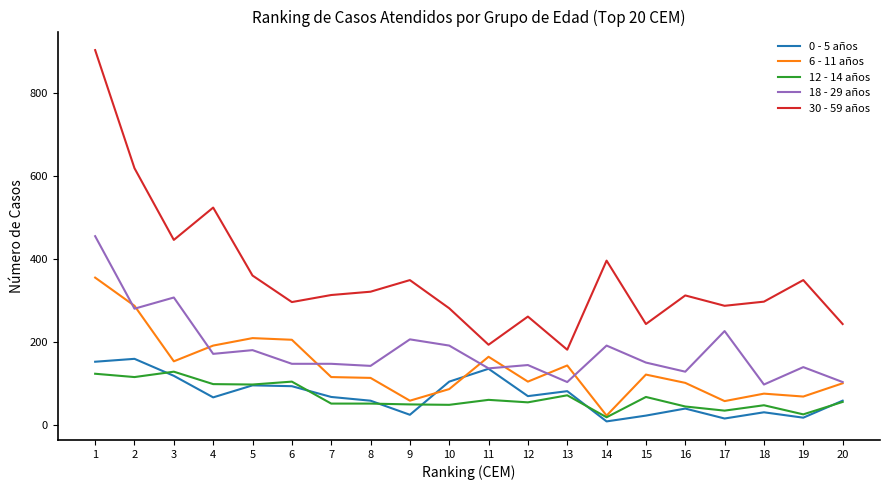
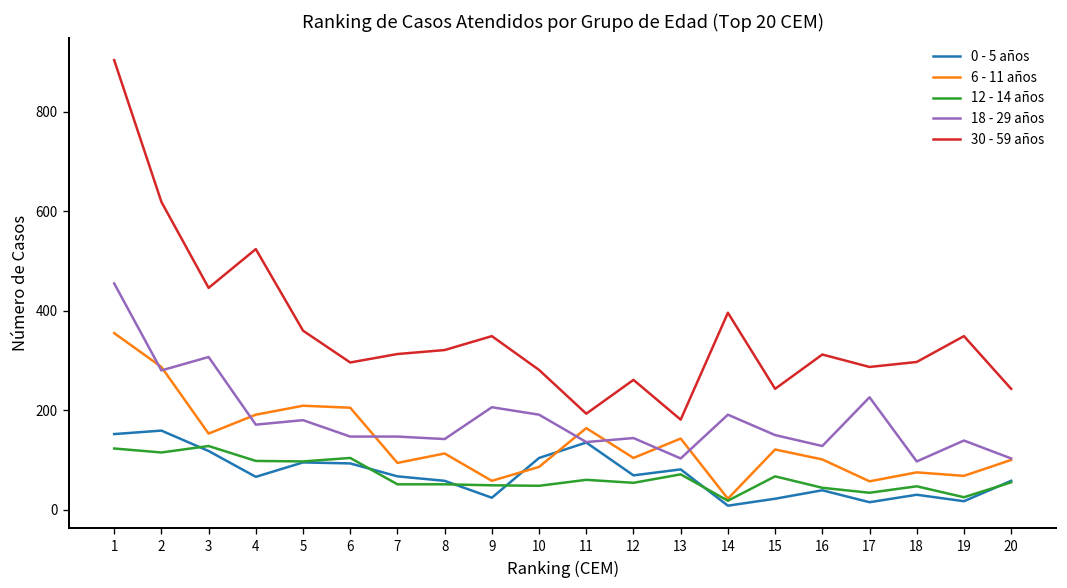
  {
    "0 - 5 años": {
      "1": 150,
      "2": 160,
      "3": 120,
      "4": 70,
      "6": 90,
      "7": 70,
      "8": 60,
      "9": 20,
      "10": 100,
      "12": 70,
      "13": 80,
      "14": 10,
      "15": 20,
      "17": 20,
      "18": 30,
      "19": 20
    },
    "6 - 11 años": {
      "1": 360,
      "2": 290,
      "3": 150,
      "4": 190,
      "5": 210,
      "6": 210,
-     "7": 120,
+     "7": 90,
      "8": 110,
      "9": 60,
      "10": 90,
      "11": 160,
      "12": 100,
      "13": 140,
      "15": 120,
      "16": 100,
      "17": 60,
      "18": 80,
      "19": 70
    },
    "12 - 14 años": {
      "1": 120,
      "2": 120,
      "3": 130,
      "4": 100,
      "6": 100,
      "7": 50,
      "8": 50,
      "9": 50,
      "10": 50,
      "11": 60,
      "12": 50,
      "13": 70,
      "15": 70,
      "17": 30,
      "18": 50,
      "19": 30
    },
    "18 - 29 años": {
      "1": 460,
      "2": 280,
      "3": 310,
      "4": 170,
      "5": 180,
      "6": 150,
      "7": 150,
      "8": 140,
      "9": 210,
      "10": 190,
      "12": 140,
      "13": 100,
      "14": 190,
      "15": 150,
      "16": 130,
      "17": 230,
      "18": 100,
      "19": 140
    },
    "30 - 59 años": {
      "1": 900,
      "2": 620,
      "3": 450,
      "4": 520,
      "5": 360,
      "6": 300,
      "7": 310,
      "8": 320,
      "9": 350,
      "10": 280,
      "11": 190,
      "12": 260,
      "13": 180,
      "14": 400,
      "15": 240,
      "16": 310,
      "17": 290,
      "18": 300,
      "19": 350,
      "20": 240
    }
  }
